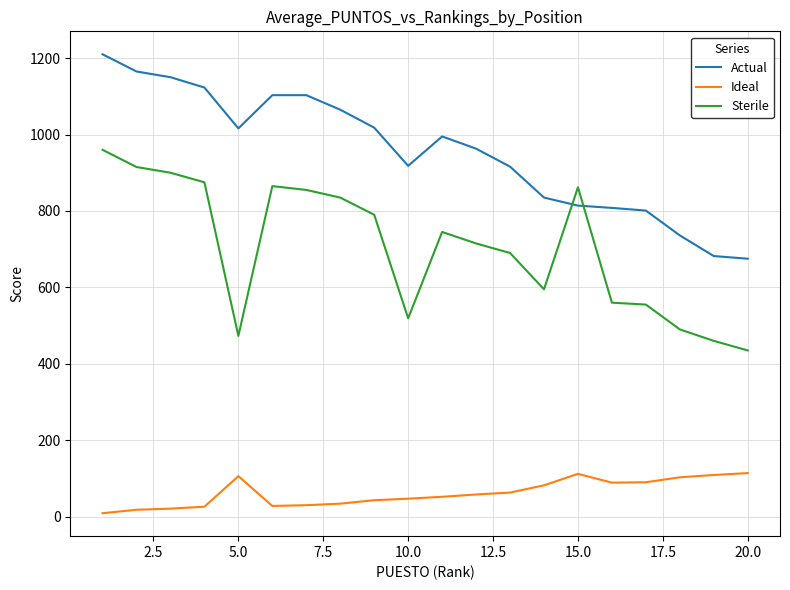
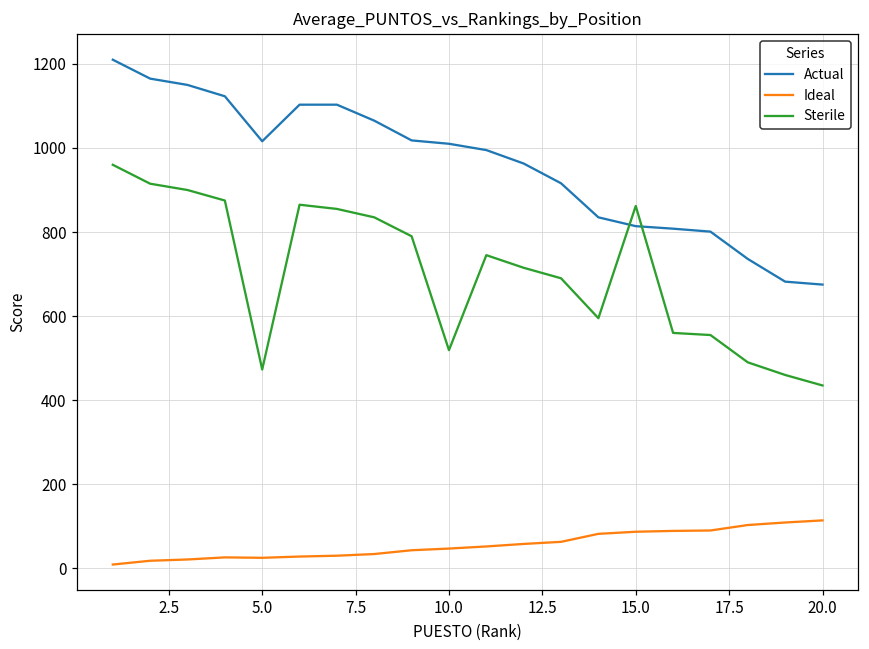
  {
    "Actual": {
      "5.0": 1020,
-     "10.0": 920,
+     "10.0": 1010,
      "15.0": 810,
      "20.0": 680
    },
    "Ideal": {
-     "5.0": 110,
+     "5.0": 30,
      "10.0": 50,
-     "15.0": 110,
+     "15.0": 90,
      "20.0": 110
    },
    "Sterile": {
      "5.0": 470,
      "10.0": 520,
      "15.0": 860,
      "20.0": 440
    }
  }
